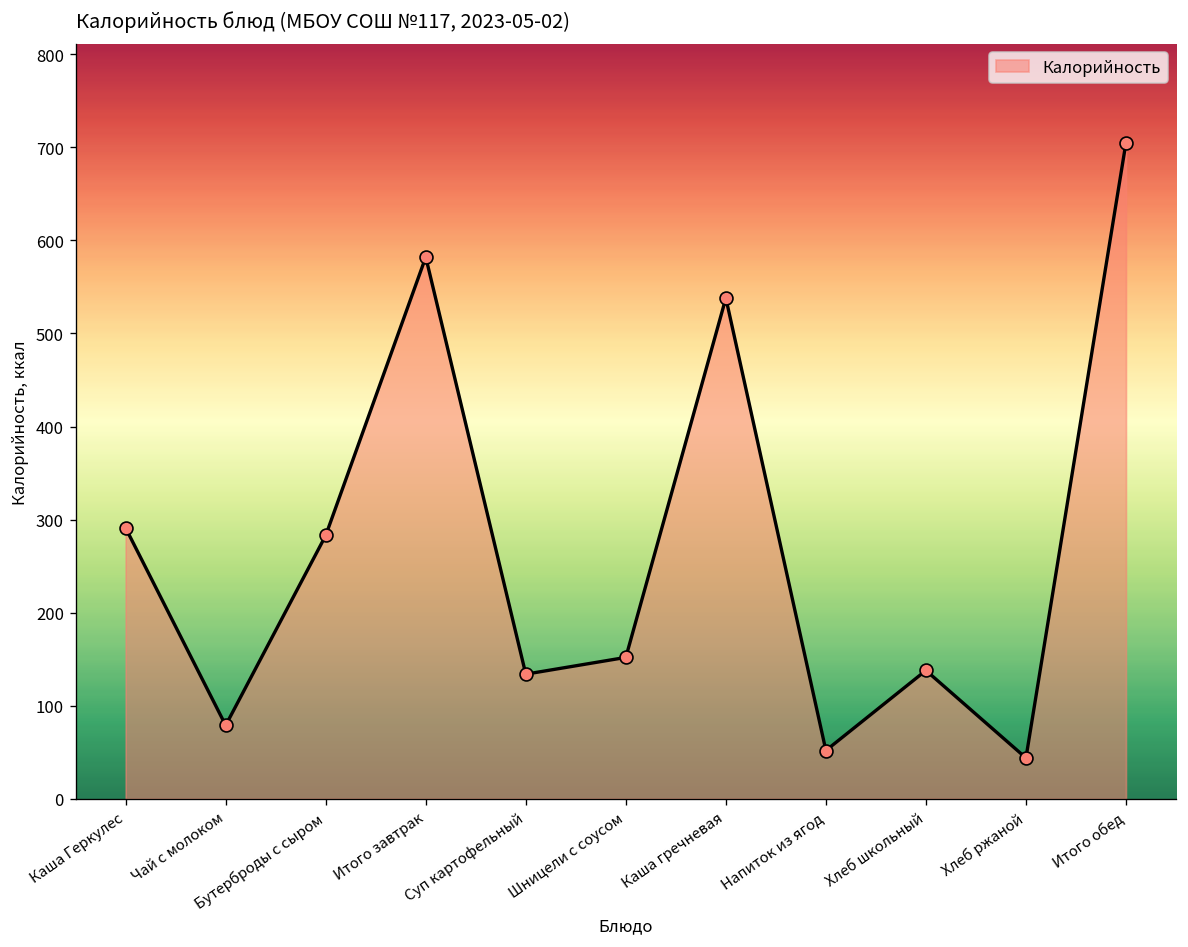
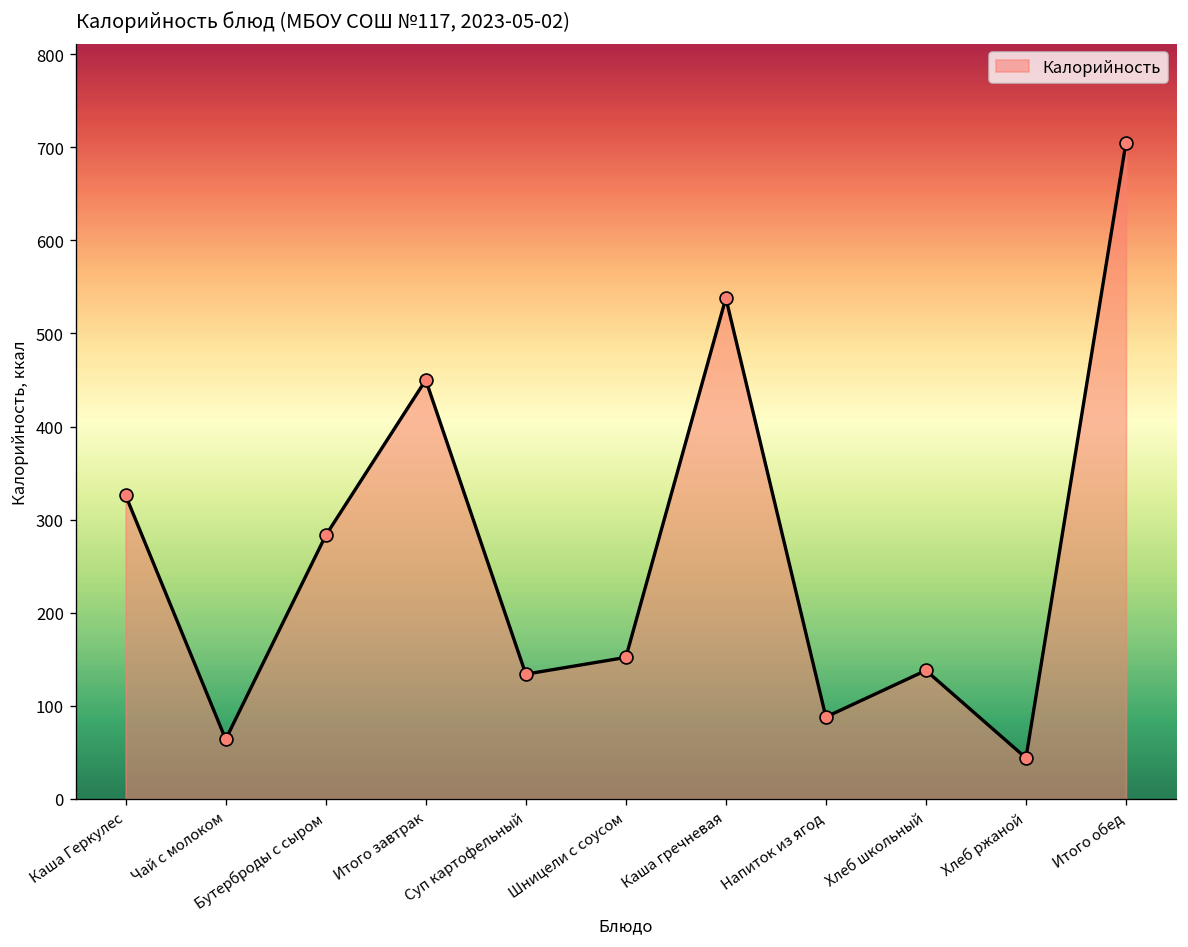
  {
-   "Каша Геркулес": 290,
-   "Чай с молоком": 80,
+   "Каша Геркулес": 330,
+   "Чай с молоком": 60,
    "Бутерброды с сыром": 280,
-   "Итого завтрак": 580,
+   "Итого завтрак": 450,
    "Суп картофельный": 130,
    "Шницели с соусом": 150,
    "Каша гречневая": 540,
-   "Напиток из ягод": 50,
+   "Напиток из ягод": 90,
    "Хлеб школьный": 140,
    "Хлеб ржаной": 40,
    "Итого обед": 710
  }
